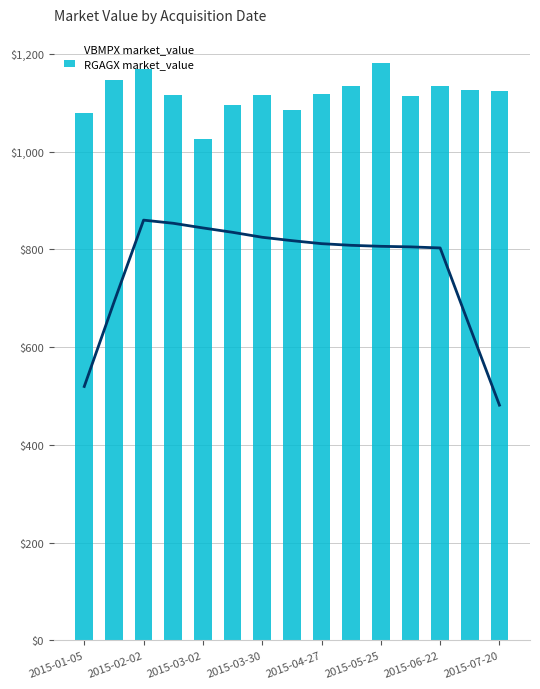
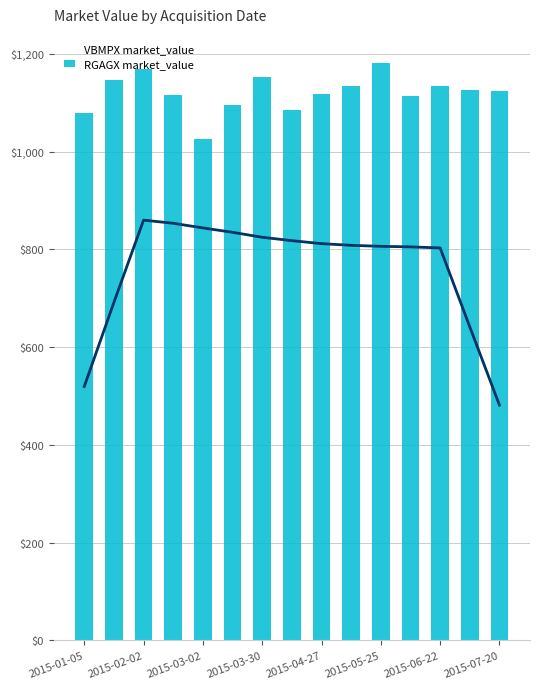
  {
    "VBMPX market_value": {
      "2015-01-05": "$520",
      "2015-02-02": "$860",
      "2015-03-02": "$840",
      "2015-03-30": "$820",
      "2015-04-27": "$810",
      "2015-05-25": "$810",
      "2015-06-22": "$800",
      "2015-07-20": "$480"
    },
    "RGAGX market_value": {
      "2015-01-05": "$1,080",
      "2015-02-02": "$1,170",
      "2015-03-02": "$1,030",
-     "2015-03-30": "$1,120",
+     "2015-03-30": "$1,150",
      "2015-04-27": "$1,120",
      "2015-05-25": "$1,180",
      "2015-06-22": "$1,130",
      "2015-07-20": "$1,130"
    }
  }
